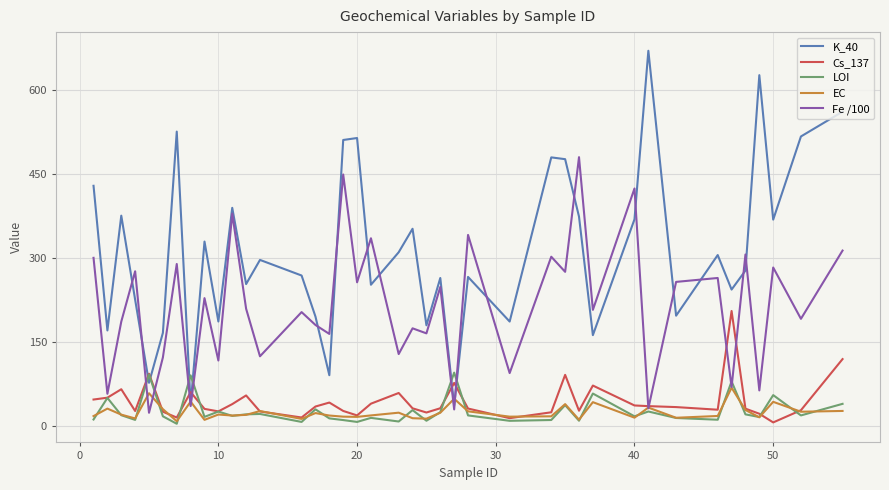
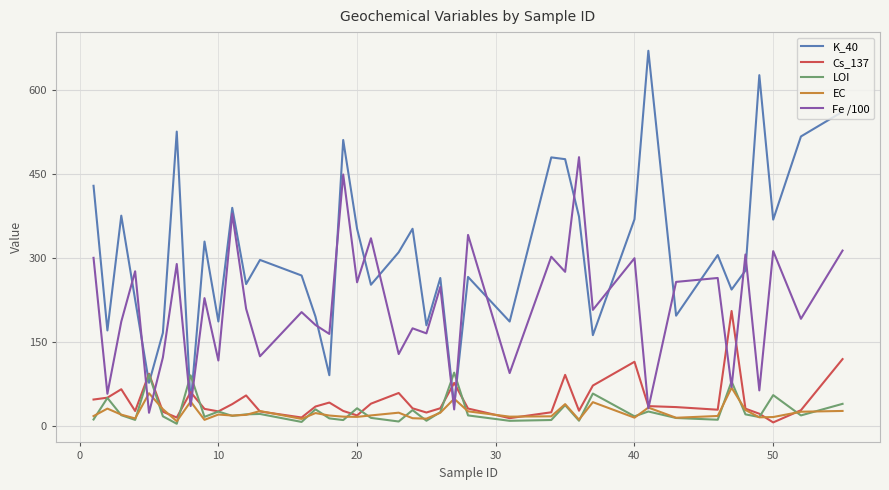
  {
    "K_40": {
      "10": 190,
-     "20": 510,
+     "20": 350,
      "40": 370,
      "50": 370
    },
    "Cs_137": {
-     "40": 40,
+     "40": 110,
      "50": 10
    },
    "LOI": {
-     "20": 10,
+     "20": 30,
      "50": 50
    },
    "EC": {
      "10": 20,
-     "50": 40
+     "50": 20
    },
    "Fe /100": {
      "10": 120,
      "20": 260,
-     "40": 420,
-     "50": 280
+     "40": 300,
+     "50": 310
    }
  }
